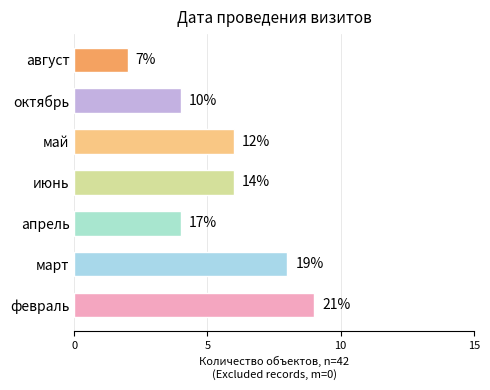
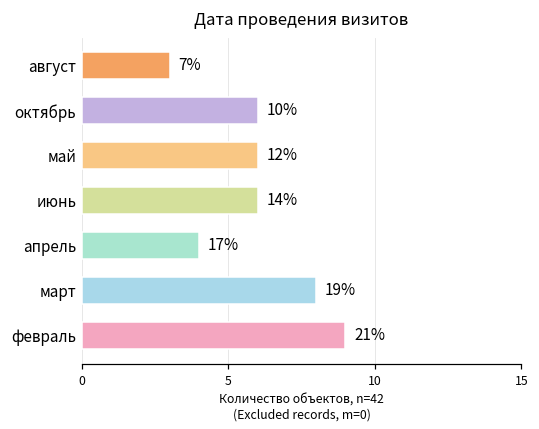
  {
-   "август": 2,
-   "октябрь": 4
+   "август": 3,
+   "октябрь": 6
  }
